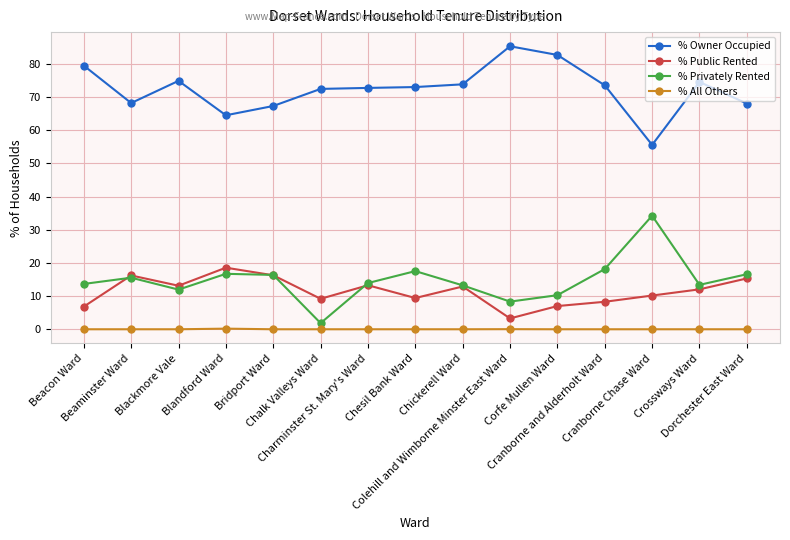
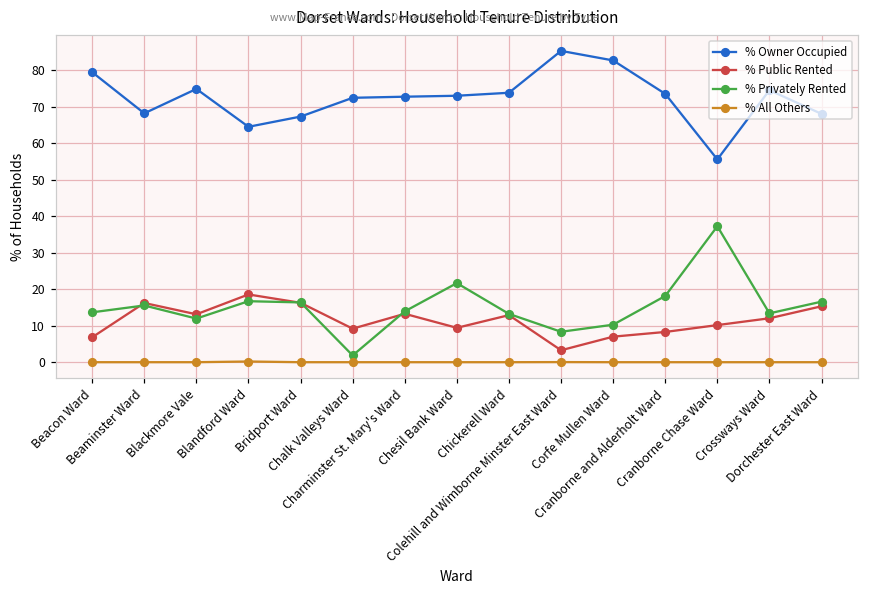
  {
    "% Owner Occupied": {
      "Beacon Ward": 80,
      "Beaminster Ward": 68,
      "Blackmore Vale": 75,
      "Blandford Ward": 65,
      "Bridport Ward": 67,
      "Chalk Valleys Ward": 72,
      "Charminster St. Mary's Ward": 73,
      "Chesil Bank Ward": 73,
      "Chickerell Ward": 74,
      "Colehill and Wimborne Minster East Ward": 85,
      "Corfe Mullen Ward": 83,
      "Cranborne and Alderholt Ward": 74,
      "Cranborne Chase Ward": 56,
      "Dorchester East Ward": 68
    },
    "% Public Rented": {
      "Beacon Ward": 7,
      "Blackmore Vale": 13,
      "Blandford Ward": 19,
      "Chalk Valleys Ward": 9,
      "Chesil Bank Ward": 9,
      "Colehill and Wimborne Minster East Ward": 3,
      "Corfe Mullen Ward": 7,
      "Cranborne and Alderholt Ward": 8,
      "Cranborne Chase Ward": 10,
      "Crossways Ward": 12,
      "Dorchester East Ward": 15
    },
    "% Privately Rented": {
      "Beacon Ward": 14,
      "Blackmore Vale": 12,
      "Blandford Ward": 17,
      "Chalk Valleys Ward": 2,
-     "Chesil Bank Ward": 18,
+     "Chesil Bank Ward": 22,
      "Colehill and Wimborne Minster East Ward": 8,
      "Corfe Mullen Ward": 10,
      "Cranborne and Alderholt Ward": 18,
-     "Cranborne Chase Ward": 34,
+     "Cranborne Chase Ward": 37,
      "Crossways Ward": 13,
      "Dorchester East Ward": 17
    },
    "% All Others": {
      "Beacon Ward": 0,
      "Beaminster Ward": 0,
      "Blackmore Vale": 0,
      "Blandford Ward": 0,
      "Bridport Ward": 0,
      "Chalk Valleys Ward": 0,
      "Charminster St. Mary's Ward": 0,
      "Chesil Bank Ward": 0,
      "Chickerell Ward": 0,
      "Colehill and Wimborne Minster East Ward": 0,
      "Corfe Mullen Ward": 0,
      "Cranborne and Alderholt Ward": 0,
      "Cranborne Chase Ward": 0,
      "Crossways Ward": 0,
      "Dorchester East Ward": 0
    }
  }
